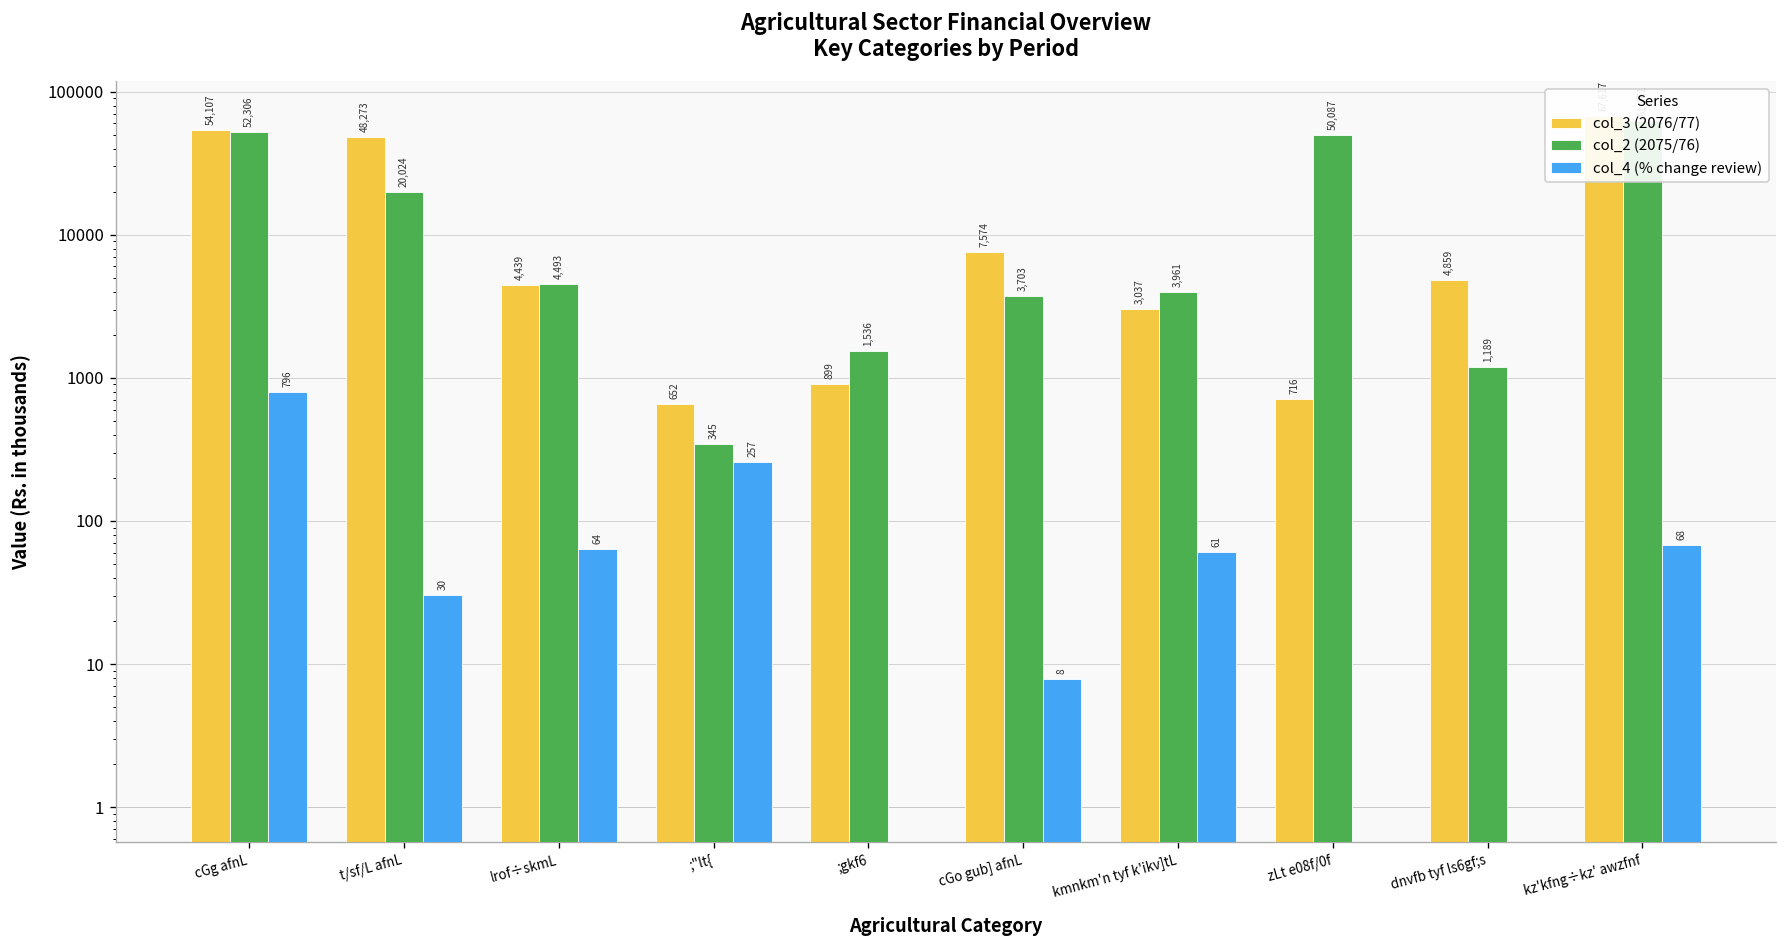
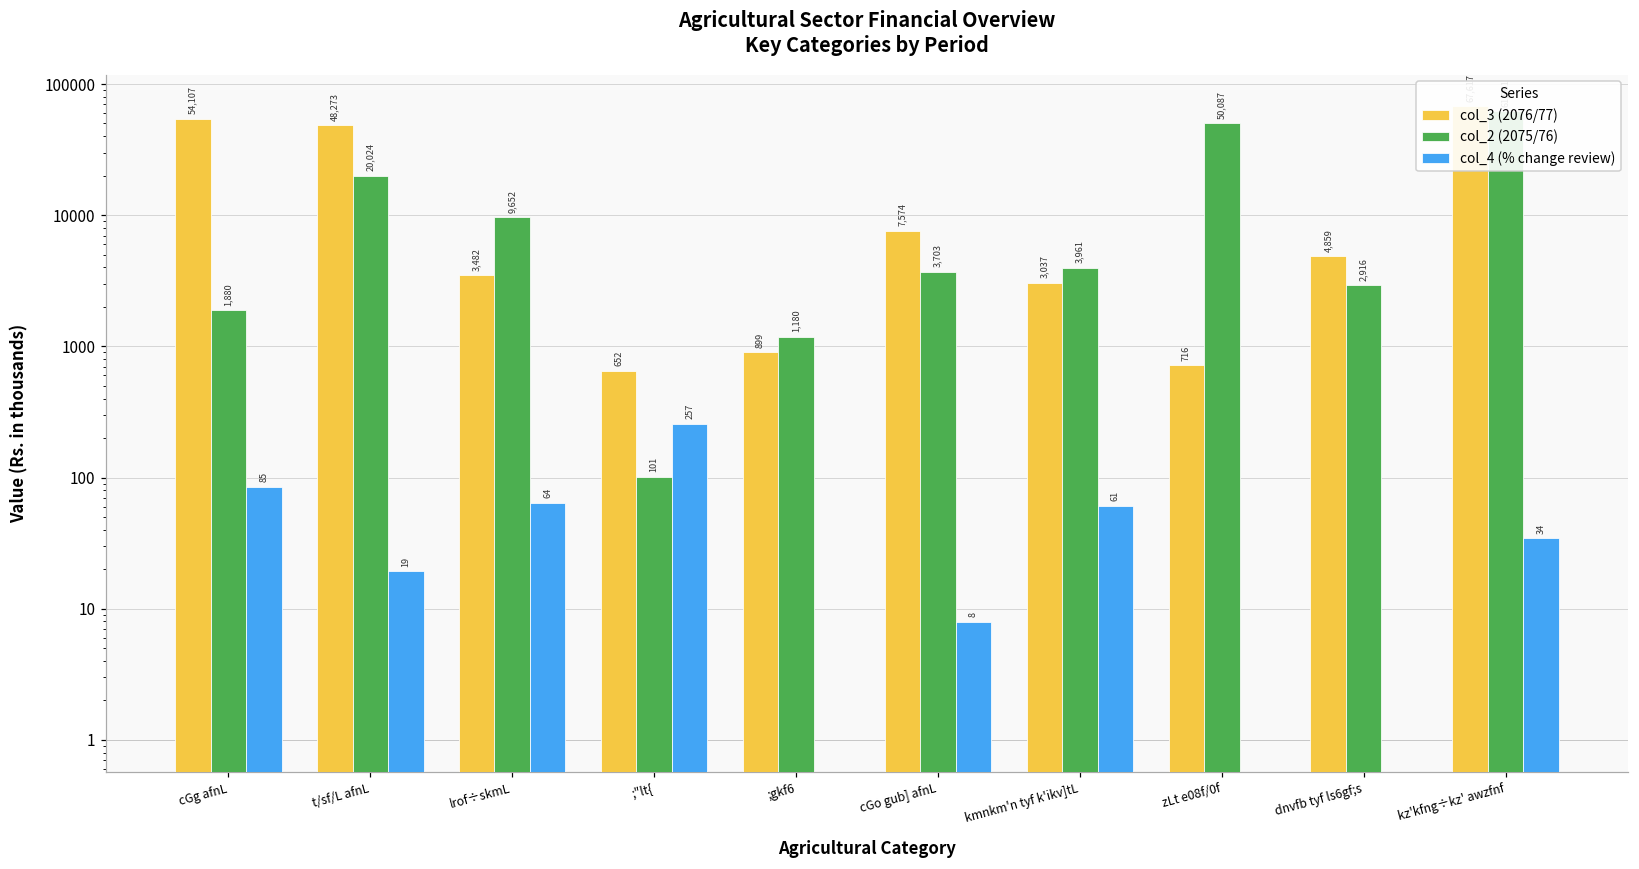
  {
    "col_3 (2076/77)": {
      "cGg afnL": "54,107",
      "t/sf/L afnL": "48,273",
-     "lrof÷skmL": "4,439",
+     "lrof÷skmL": "3,482",
      ";\"lt{": "652",
      ";gkf6": "899",
      "cGo gub] afnL": "7,574",
      "kmnkm'n tyf k'ikv]tL": "3,037",
      "zLt e08f/0f": "716",
      "dnvfb tyf ls6gf;s": "4,859"
    },
    "col_2 (2075/76)": {
-     "cGg afnL": "52,306",
+     "cGg afnL": "1,880",
      "t/sf/L afnL": "20,024",
-     "lrof÷skmL": "4,493",
-     ";\"lt{": "345",
-     ";gkf6": "1,536",
+     "lrof÷skmL": "9,652",
+     ";\"lt{": "101",
+     ";gkf6": "1,180",
      "cGo gub] afnL": "3,703",
      "kmnkm'n tyf k'ikv]tL": "3,961",
      "zLt e08f/0f": "50,087",
-     "dnvfb tyf ls6gf;s": "1,189"
+     "dnvfb tyf ls6gf;s": "2,916"
    },
    "col_4 (% change review)": {
-     "cGg afnL": "796",
-     "t/sf/L afnL": "30",
+     "cGg afnL": "85",
+     "t/sf/L afnL": "19",
      "lrof÷skmL": "64",
      ";\"lt{": "257",
      "cGo gub] afnL": "8",
      "kmnkm'n tyf k'ikv]tL": "61",
-     "kz'kfng÷kz' awzfnf": "68"
+     "kz'kfng÷kz' awzfnf": "34"
    }
  }
